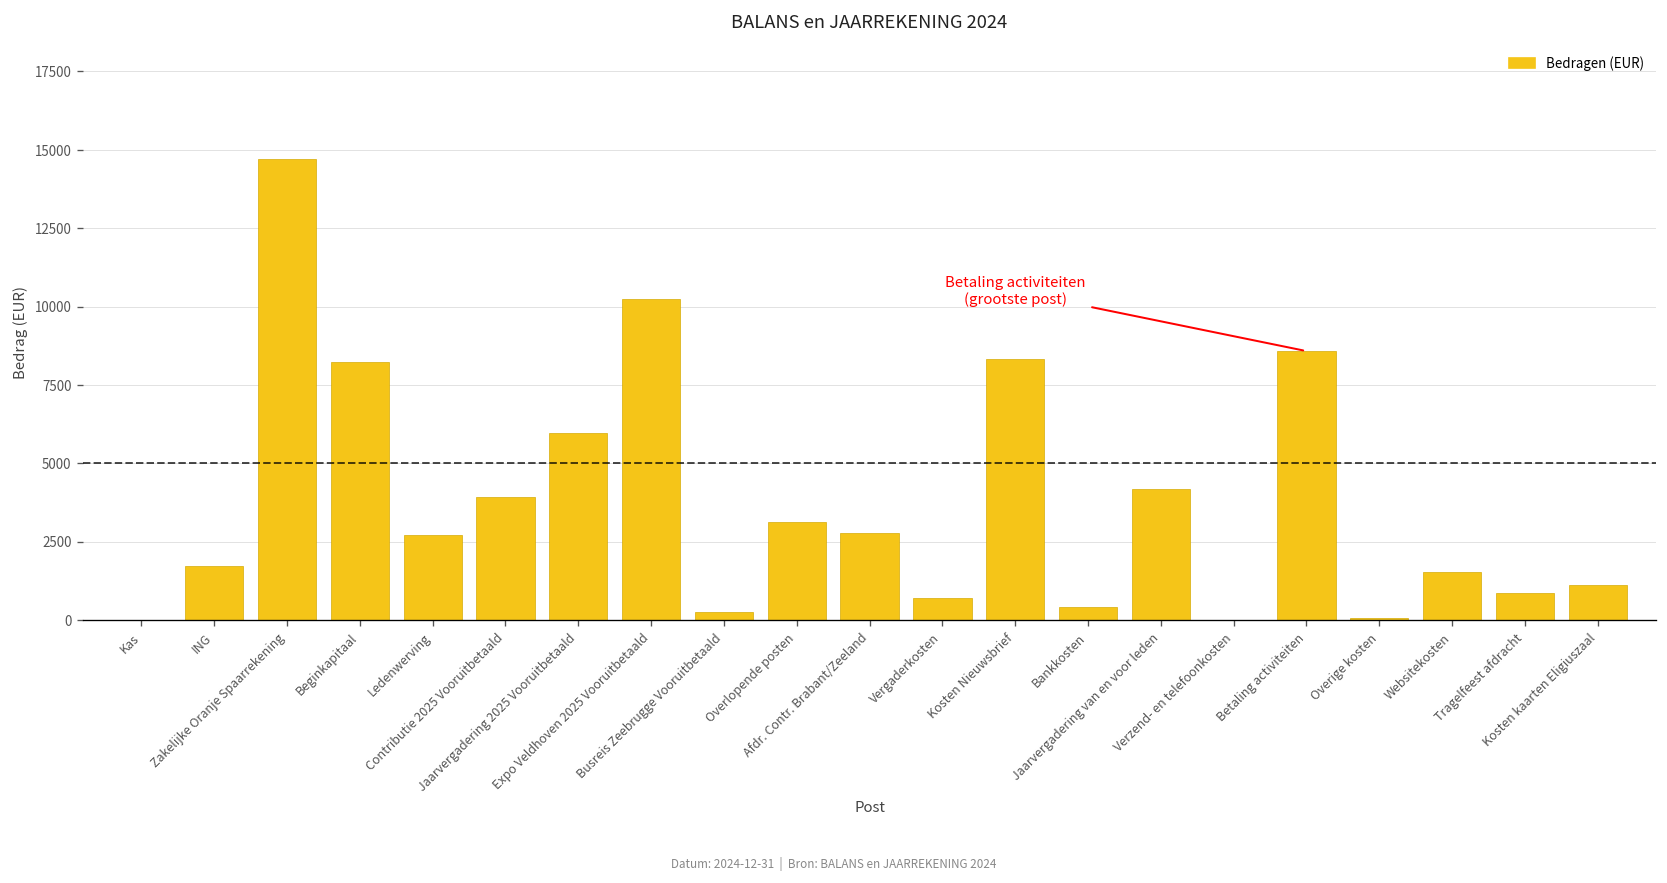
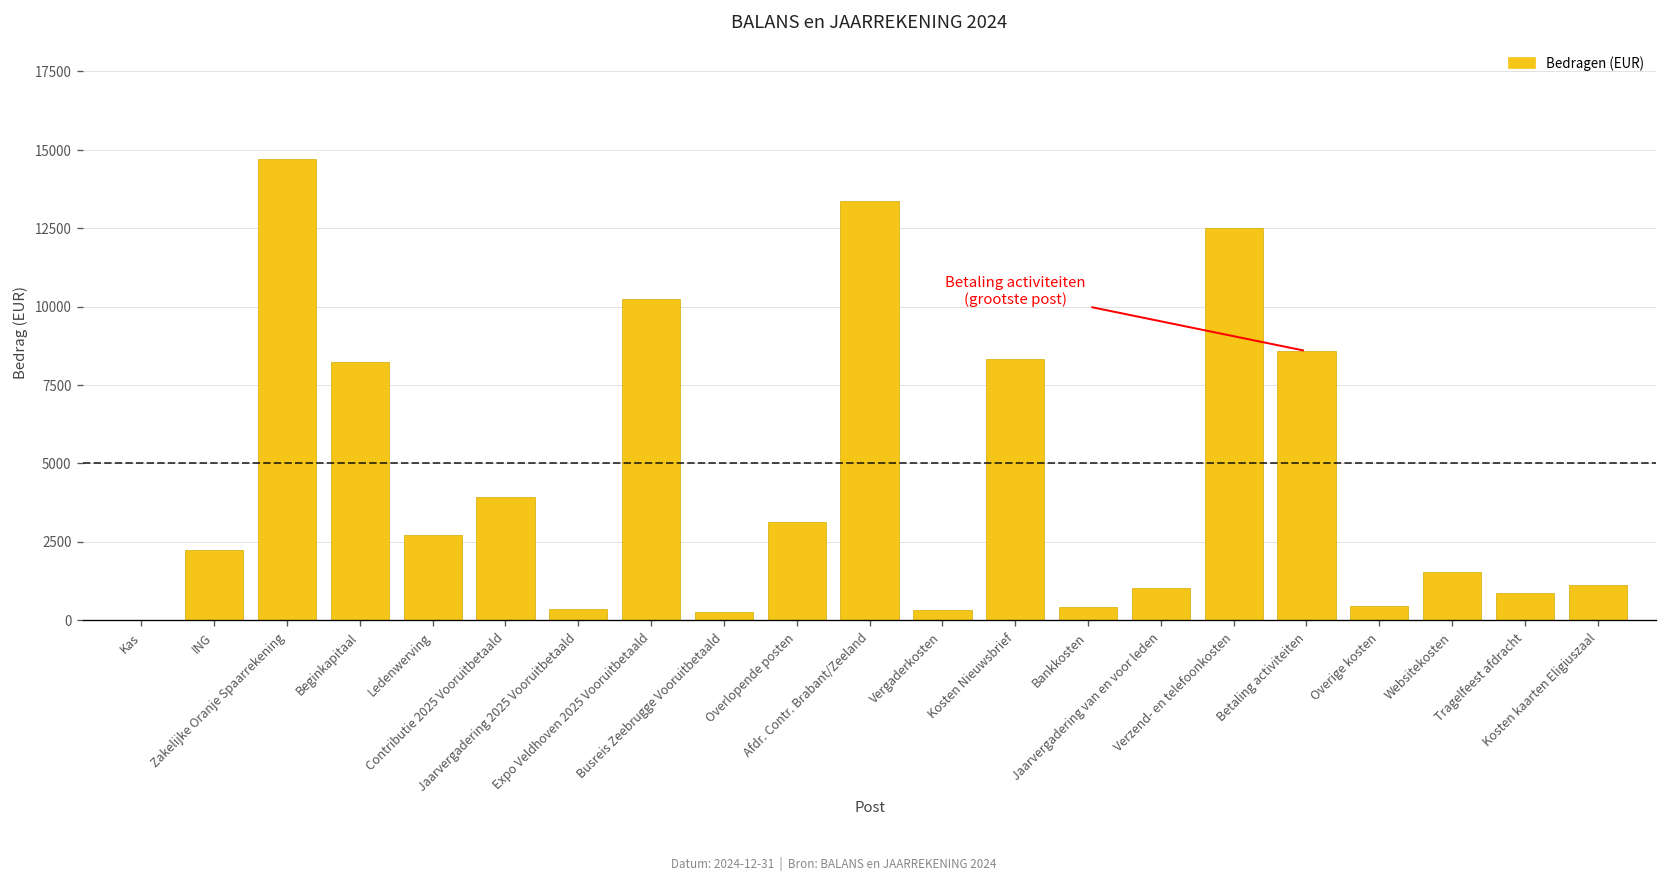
  {
-   "ING": 1700,
+   "ING": 2200,
    "Zakelijke Oranje Spaarrekening": 14700,
    "Beginkapitaal": 8200,
    "Ledenwerving": 2700,
    "Contributie 2025 Vooruitbetaald": 3900,
-   "Jaarvergadering 2025 Vooruitbetaald": 6000,
+   "Jaarvergadering 2025 Vooruitbetaald": 400,
    "Expo Veldhoven 2025 Vooruitbetaald": 10200,
    "Busreis Zeebrugge Vooruitbetaald": 200,
    "Overlopende posten": 3100,
-   "Afdr. Contr. Brabant/Zeeland": 2800,
-   "Vergaderkosten": 700,
+   "Afdr. Contr. Brabant/Zeeland": 13400,
+   "Vergaderkosten": 300,
    "Kosten Nieuwsbrief": 8300,
    "Bankkosten": 400,
-   "Jaarvergadering van en voor leden": 4200,
-   "Verzend- en telefoonkosten": 0,
+   "Jaarvergadering van en voor leden": 1000,
+   "Verzend- en telefoonkosten": 12500,
    "Betaling activiteiten": 8600,
-   "Overige kosten": 100,
+   "Overige kosten": 400,
    "Websitekosten": 1500,
    "Tragelfeest afdracht": 900,
    "Kosten kaarten Eligiuszaal": 1100
  }
